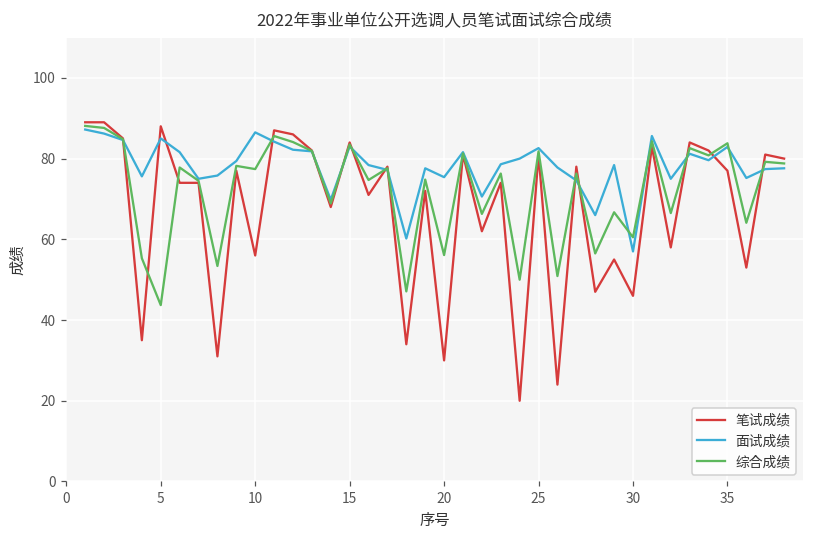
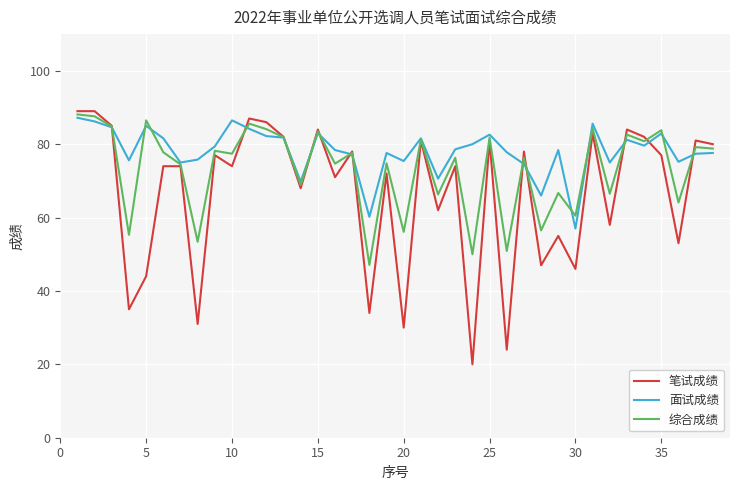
  {
    "笔试成绩": {
-     "5": 88,
-     "10": 56,
+     "5": 44,
+     "10": 74,
      "20": 30,
      "25": 81,
      "30": 46,
      "35": 77
    },
    "面试成绩": {
      "5": 85,
      "10": 87,
      "20": 75,
      "25": 83,
      "30": 57,
      "35": 83
    },
    "综合成绩": {
-     "5": 44,
+     "5": 87,
      "10": 77,
      "20": 56,
      "25": 82,
      "30": 61,
      "35": 84
    }
  }
